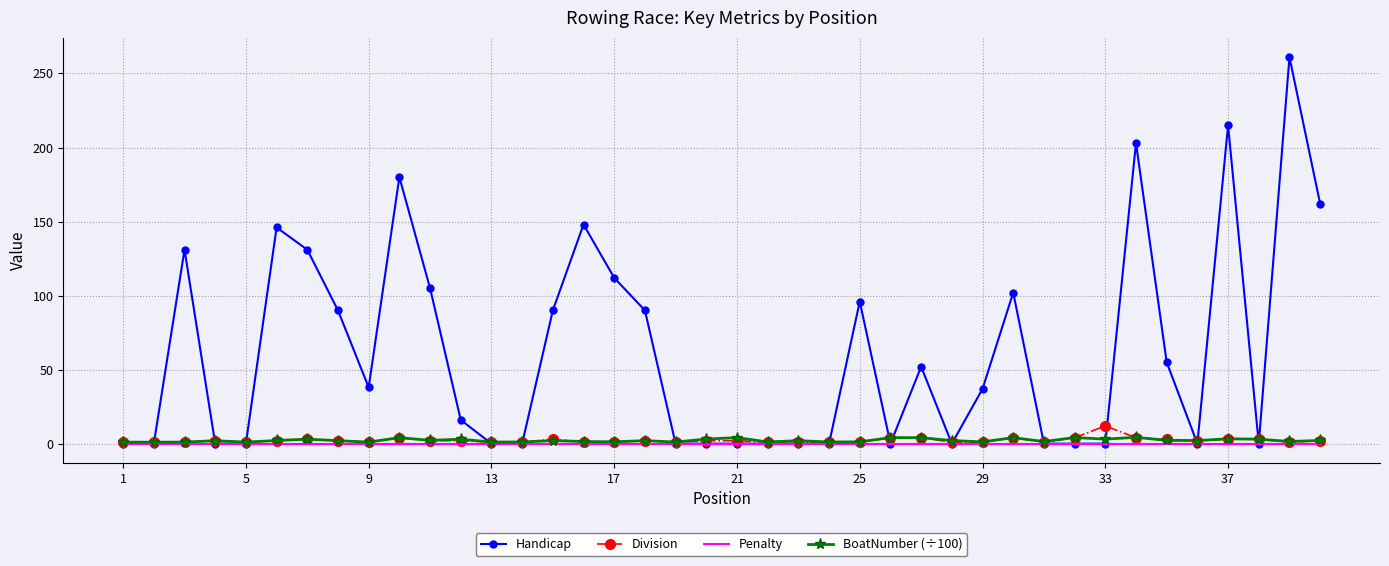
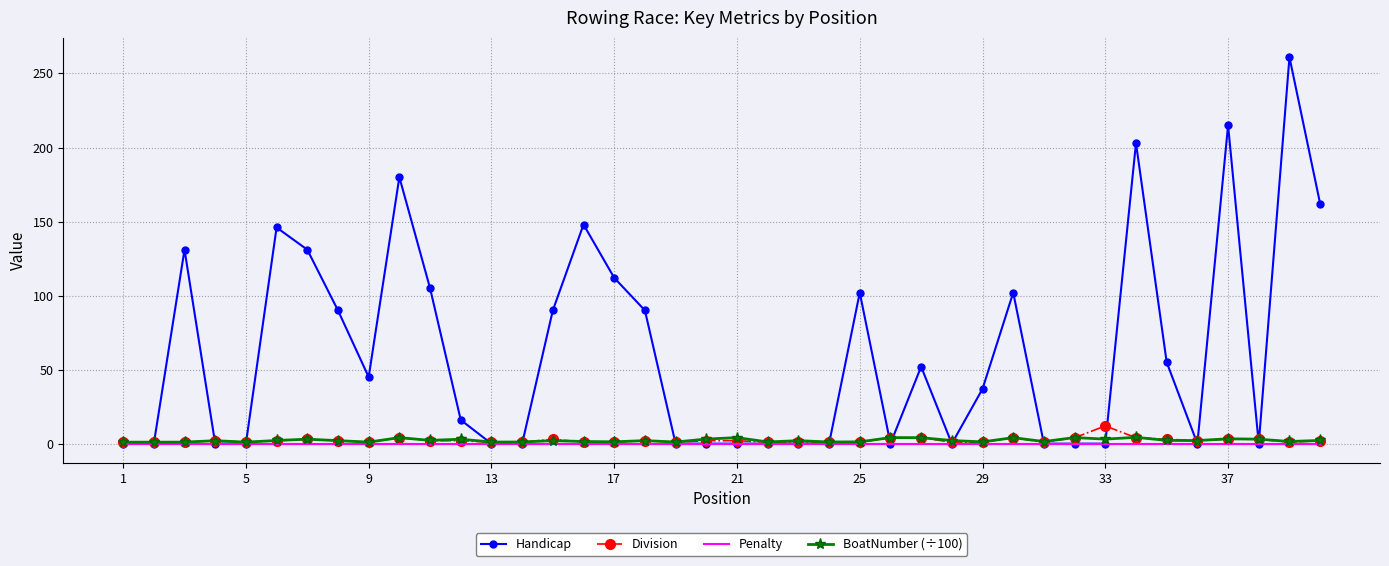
  {
    "Handicap": {
-     "9": 38,
+     "9": 45,
      "17": 112,
-     "25": 96,
+     "25": 102,
      "29": 37,
      "37": 215
    },
    "Division": {
      "21": 2,
      "33": 12
    },
    "Penalty": {
      "37": 0
    },
    "BoatNumber (÷100)": {
      "21": 4,
      "33": 3
    }
  }
